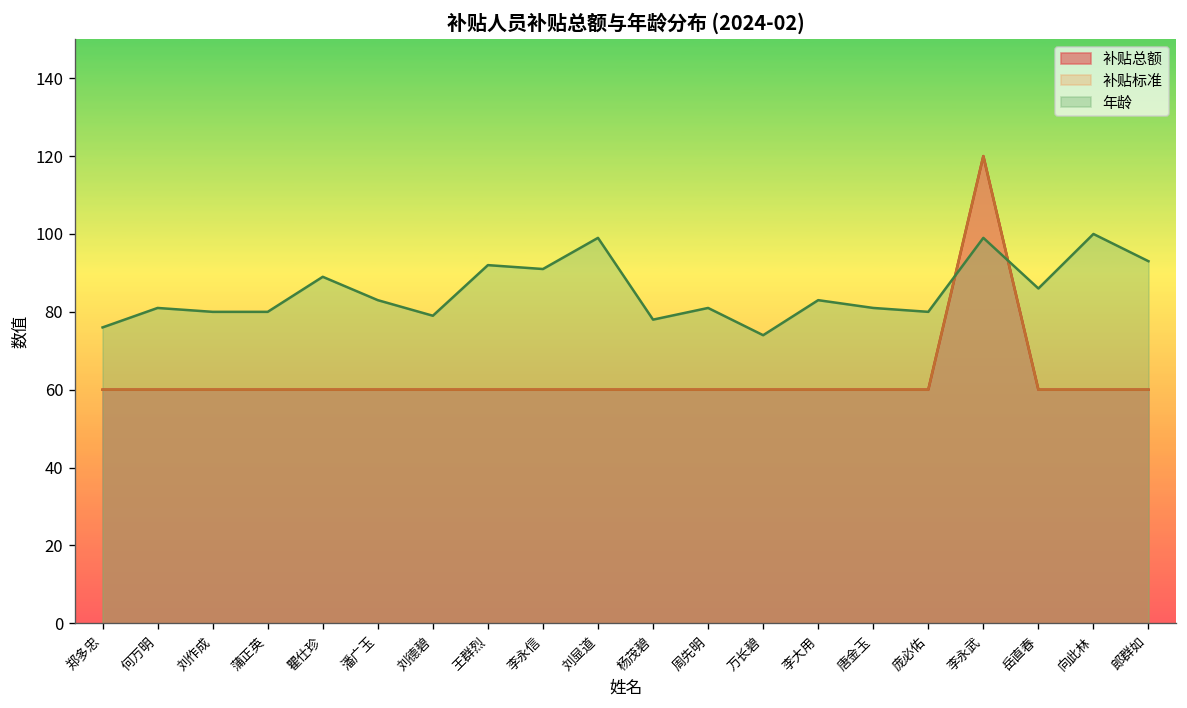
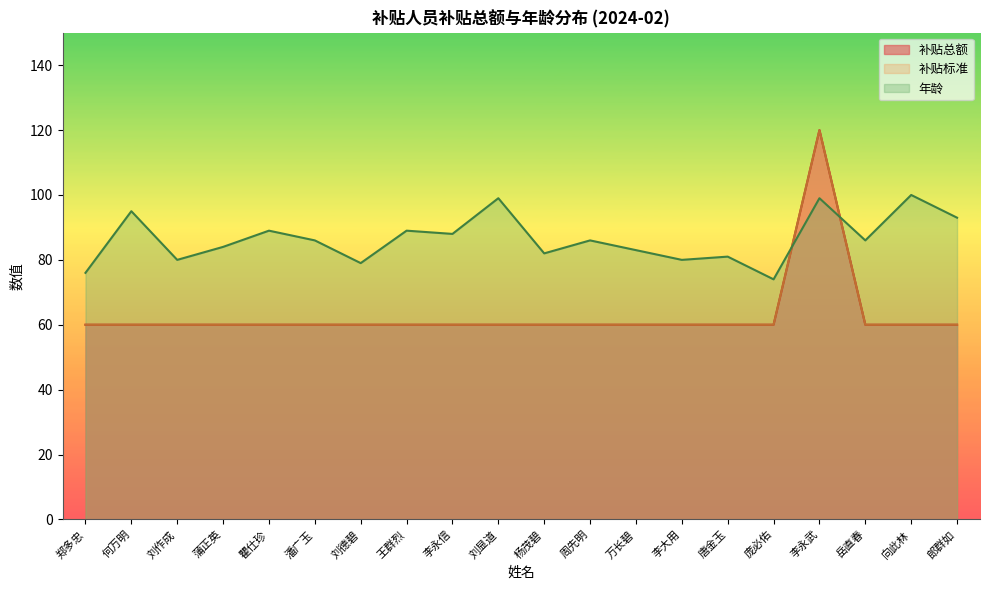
  {
    "补贴标准": {
      "郑多忠": 60,
      "何万明": 60,
      "刘作成": 60,
      "蒲正英": 60,
      "瞿仕珍": 60,
      "潘广玉": 60,
      "刘德碧": 60,
      "王群烈": 60,
      "李永信": 60,
      "刘显道": 60,
      "杨茂碧": 60,
      "周先明": 60,
      "万长碧": 60,
      "李大用": 60,
      "唐金玉": 60,
      "庞必佑": 60,
      "李永武": 120,
      "岳直春": 60,
      "向此林": 60,
      "郎群如": 60
    },
    "年龄": {
      "郑多忠": 76,
-     "何万明": 81,
+     "何万明": 95,
      "刘作成": 80,
-     "蒲正英": 80,
+     "蒲正英": 84,
      "瞿仕珍": 89,
-     "潘广玉": 83,
+     "潘广玉": 86,
      "刘德碧": 79,
-     "王群烈": 92,
-     "李永信": 91,
+     "王群烈": 89,
+     "李永信": 88,
      "刘显道": 99,
-     "杨茂碧": 78,
-     "周先明": 81,
-     "万长碧": 74,
-     "李大用": 83,
+     "杨茂碧": 82,
+     "周先明": 86,
+     "万长碧": 83,
+     "李大用": 80,
      "唐金玉": 81,
-     "庞必佑": 80,
+     "庞必佑": 74,
      "李永武": 99,
      "岳直春": 86,
      "向此林": 100,
      "郎群如": 93
    }
  }
